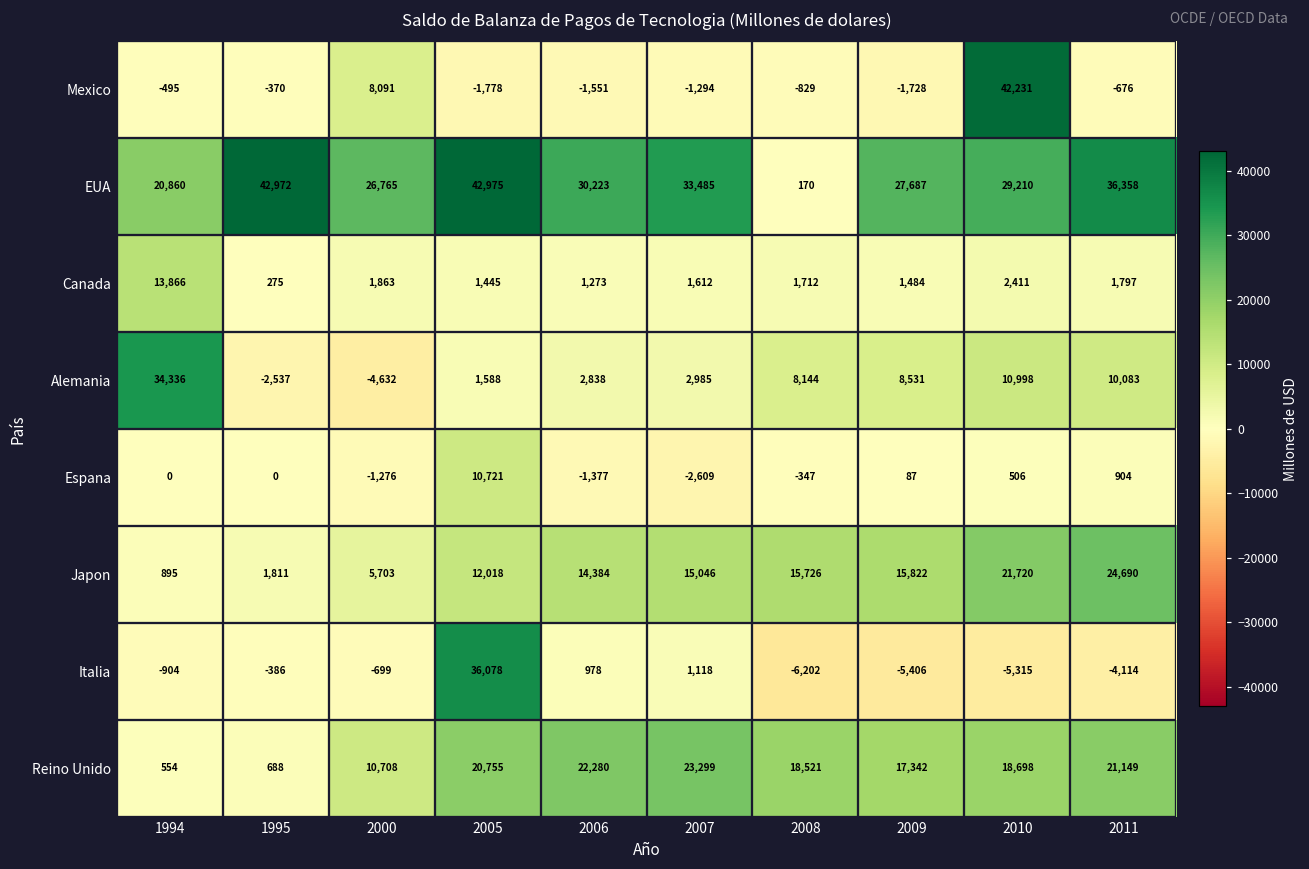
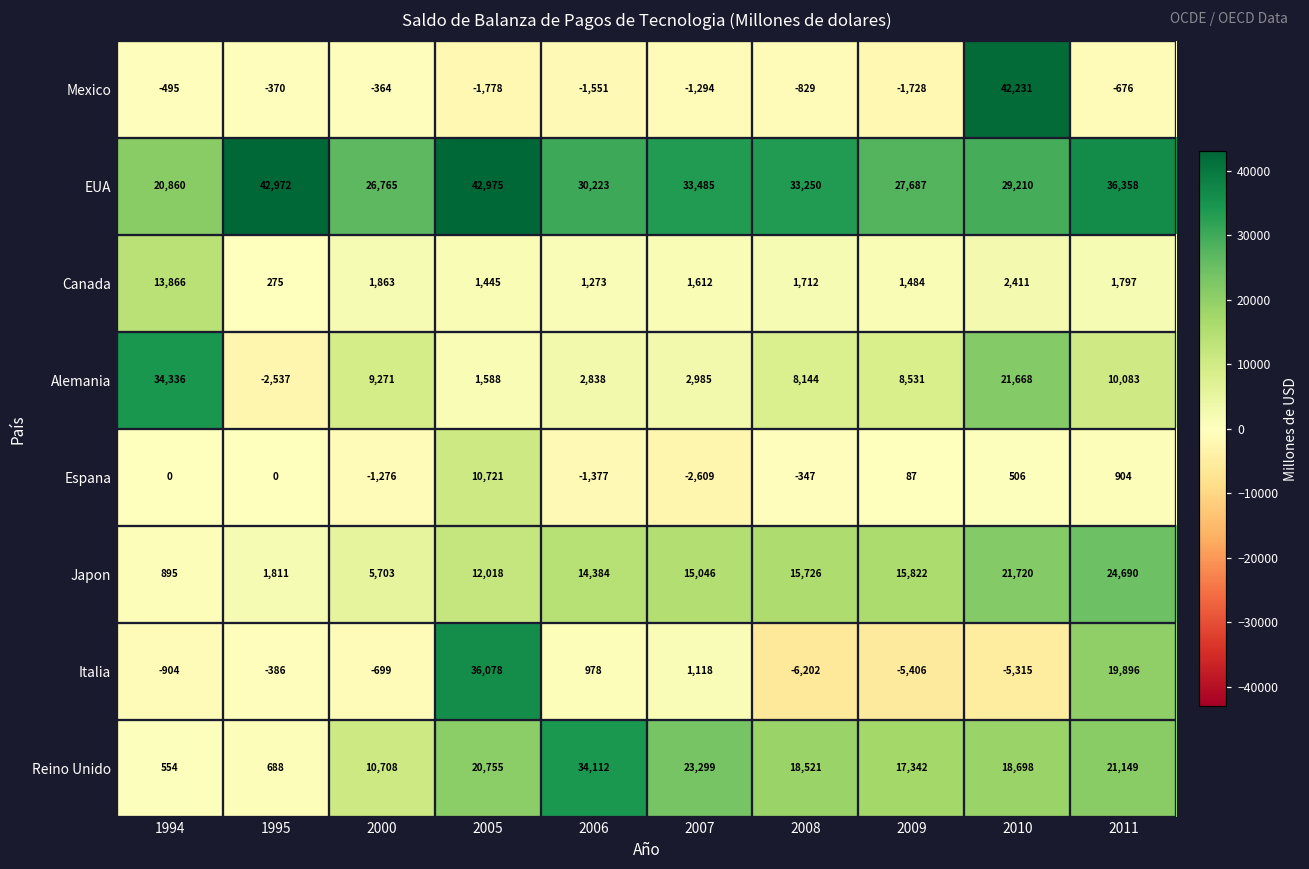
  {
    "Mexico": {
      "1994": "-495",
      "1995": "-370",
-     "2000": "8,091",
+     "2000": "-364",
      "2005": "-1,778",
      "2006": "-1,551",
      "2007": "-1,294",
      "2008": "-829",
      "2009": "-1,728",
      "2010": "42,231",
      "2011": "-676"
    },
    "EUA": {
      "1994": "20,860",
      "1995": "42,972",
      "2000": "26,765",
      "2005": "42,975",
      "2006": "30,223",
      "2007": "33,485",
-     "2008": "170",
+     "2008": "33,250",
      "2009": "27,687",
      "2010": "29,210",
      "2011": "36,358"
    },
    "Canada": {
      "1994": "13,866",
      "1995": "275",
      "2000": "1,863",
      "2005": "1,445",
      "2006": "1,273",
      "2007": "1,612",
      "2008": "1,712",
      "2009": "1,484",
      "2010": "2,411",
      "2011": "1,797"
    },
    "Alemania": {
      "1994": "34,336",
      "1995": "-2,537",
-     "2000": "-4,632",
+     "2000": "9,271",
      "2005": "1,588",
      "2006": "2,838",
      "2007": "2,985",
      "2008": "8,144",
      "2009": "8,531",
-     "2010": "10,998",
+     "2010": "21,668",
      "2011": "10,083"
    },
    "Espana": {
      "1994": "0",
      "1995": "0",
      "2000": "-1,276",
      "2005": "10,721",
      "2006": "-1,377",
      "2007": "-2,609",
      "2008": "-347",
      "2009": "87",
      "2010": "506",
      "2011": "904"
    },
    "Japon": {
      "1994": "895",
      "1995": "1,811",
      "2000": "5,703",
      "2005": "12,018",
      "2006": "14,384",
      "2007": "15,046",
      "2008": "15,726",
      "2009": "15,822",
      "2010": "21,720",
      "2011": "24,690"
    },
    "Italia": {
      "1994": "-904",
      "1995": "-386",
      "2000": "-699",
      "2005": "36,078",
      "2006": "978",
      "2007": "1,118",
      "2008": "-6,202",
      "2009": "-5,406",
      "2010": "-5,315",
-     "2011": "-4,114"
+     "2011": "19,896"
    },
    "Reino Unido": {
      "1994": "554",
      "1995": "688",
      "2000": "10,708",
      "2005": "20,755",
-     "2006": "22,280",
+     "2006": "34,112",
      "2007": "23,299",
      "2008": "18,521",
      "2009": "17,342",
      "2010": "18,698",
      "2011": "21,149"
    }
  }
